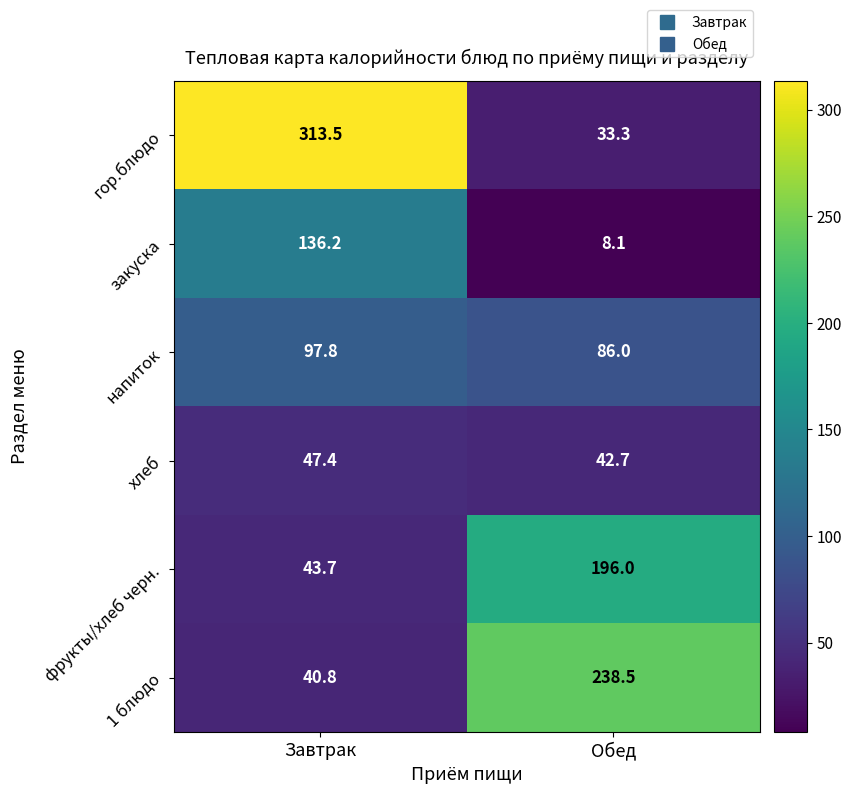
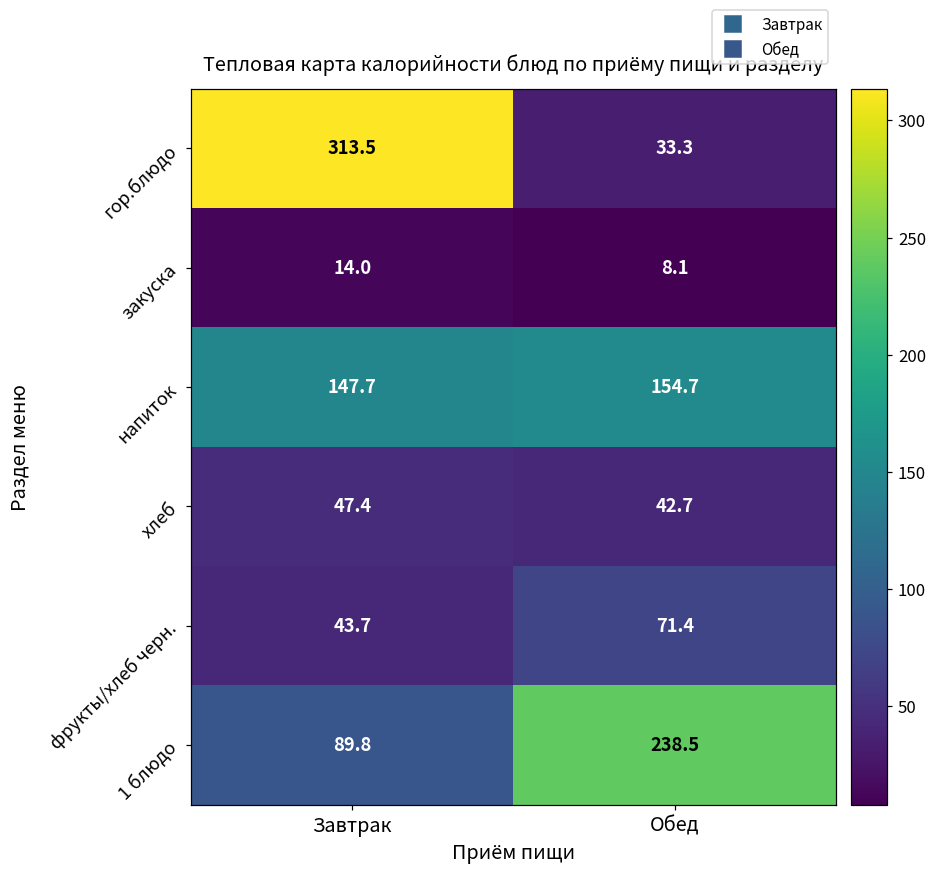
  {
    "гор.блюдо": {
      "Завтрак": 313.5,
      "Обед": 33.3
    },
    "закуска": {
-     "Завтрак": 136.2,
+     "Завтрак": 14.0,
      "Обед": 8.1
    },
    "напиток": {
-     "Завтрак": 97.8,
-     "Обед": 86.0
+     "Завтрак": 147.7,
+     "Обед": 154.7
    },
    "хлеб": {
      "Завтрак": 47.4,
      "Обед": 42.7
    },
    "фрукты/хлеб черн.": {
      "Завтрак": 43.7,
-     "Обед": 196.0
+     "Обед": 71.4
    },
    "1 блюдо": {
-     "Завтрак": 40.8,
+     "Завтрак": 89.8,
      "Обед": 238.5
    }
  }
